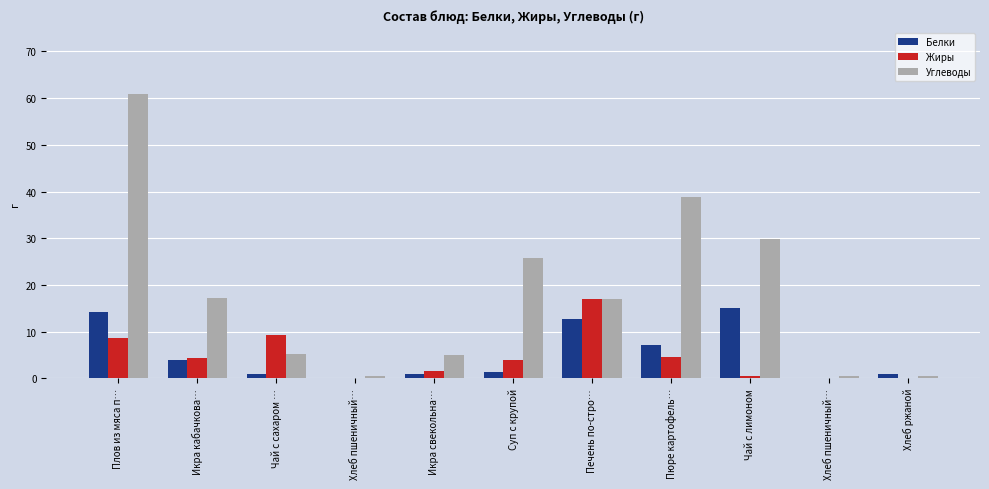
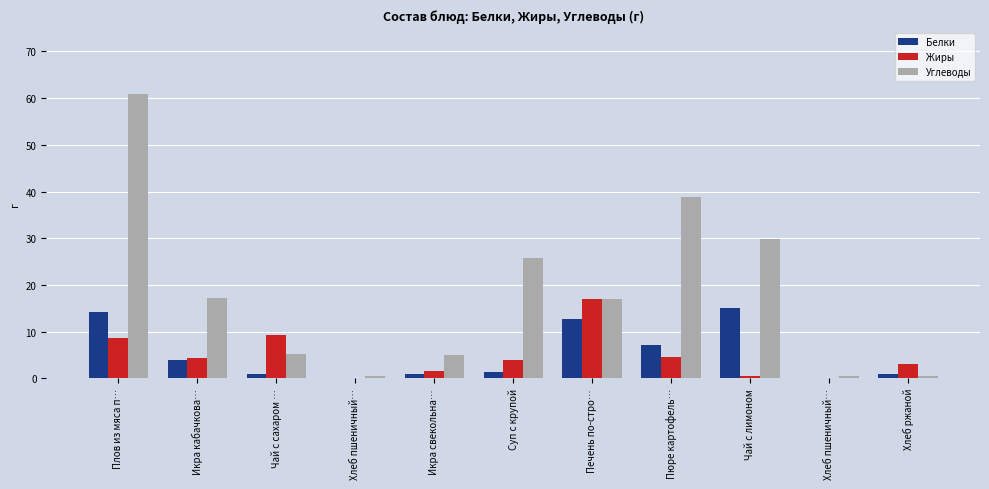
  {
    "Белки": {
      "Плов из мяса п…": 14,
      "Икра кабачкова…": 4,
      "Чай с сахаром …": 1,
      "Икра свекольна…": 1,
      "Суп с крупой": 1,
      "Печень по-стро…": 13,
      "Пюре картофель…": 7,
      "Чай с лимоном": 15,
      "Хлеб ржаной": 1
    },
    "Жиры": {
      "Плов из мяса п…": 9,
      "Икра кабачкова…": 4,
      "Чай с сахаром …": 9,
      "Икра свекольна…": 2,
      "Суп с крупой": 4,
      "Печень по-стро…": 17,
      "Пюре картофель…": 5,
-     "Хлеб ржаной": 0
+     "Хлеб ржаной": 3
    },
    "Углеводы": {
      "Плов из мяса п…": 61,
      "Икра кабачкова…": 17,
      "Чай с сахаром …": 5,
      "Икра свекольна…": 5,
      "Суп с крупой": 26,
      "Печень по-стро…": 17,
      "Пюре картофель…": 39,
      "Чай с лимоном": 30
    }
  }
